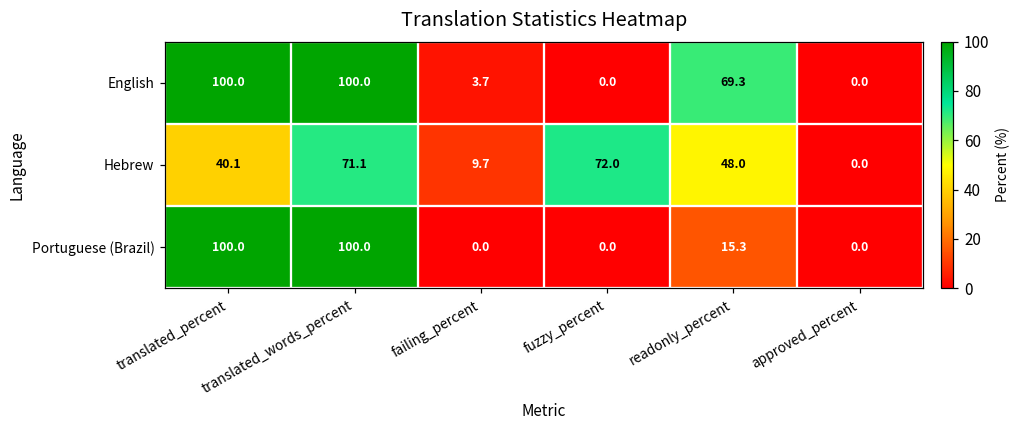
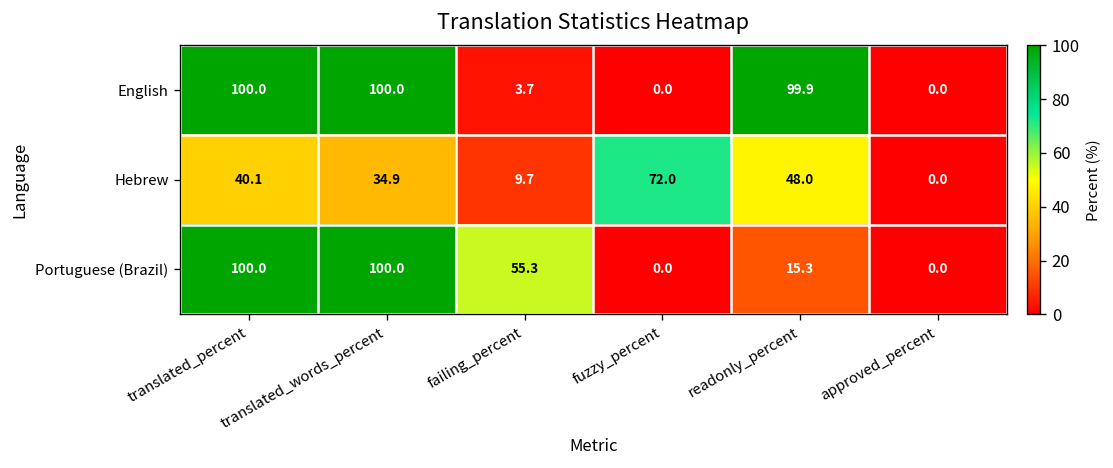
  {
    "English": {
      "translated_percent": 100.0,
      "translated_words_percent": 100.0,
      "failing_percent": 3.7,
      "fuzzy_percent": 0.0,
-     "readonly_percent": 69.3,
+     "readonly_percent": 99.9,
      "approved_percent": 0.0
    },
    "Hebrew": {
      "translated_percent": 40.1,
-     "translated_words_percent": 71.1,
+     "translated_words_percent": 34.9,
      "failing_percent": 9.7,
      "fuzzy_percent": 72.0,
      "readonly_percent": 48.0,
      "approved_percent": 0.0
    },
    "Portuguese (Brazil)": {
      "translated_percent": 100.0,
      "translated_words_percent": 100.0,
-     "failing_percent": 0.0,
+     "failing_percent": 55.3,
      "fuzzy_percent": 0.0,
      "readonly_percent": 15.3,
      "approved_percent": 0.0
    }
  }
